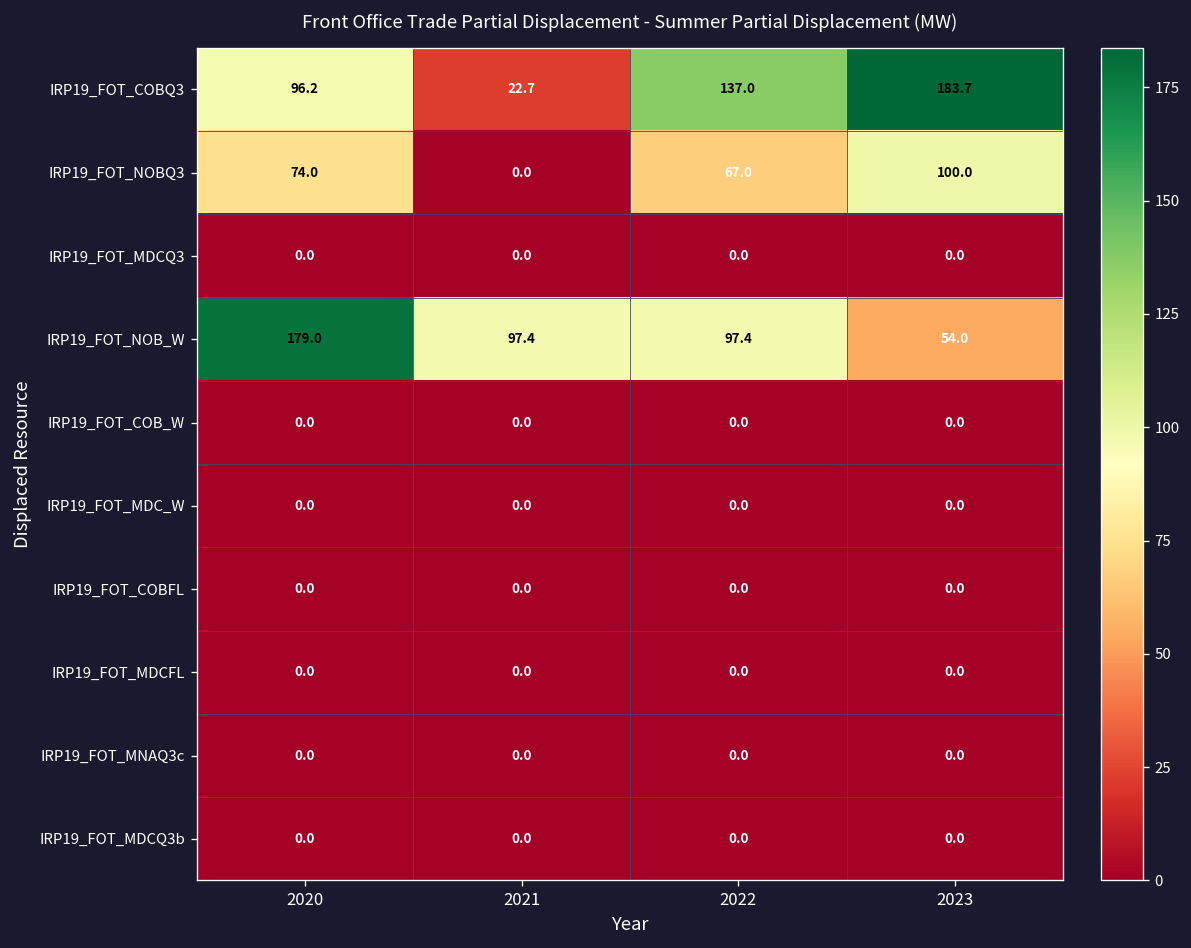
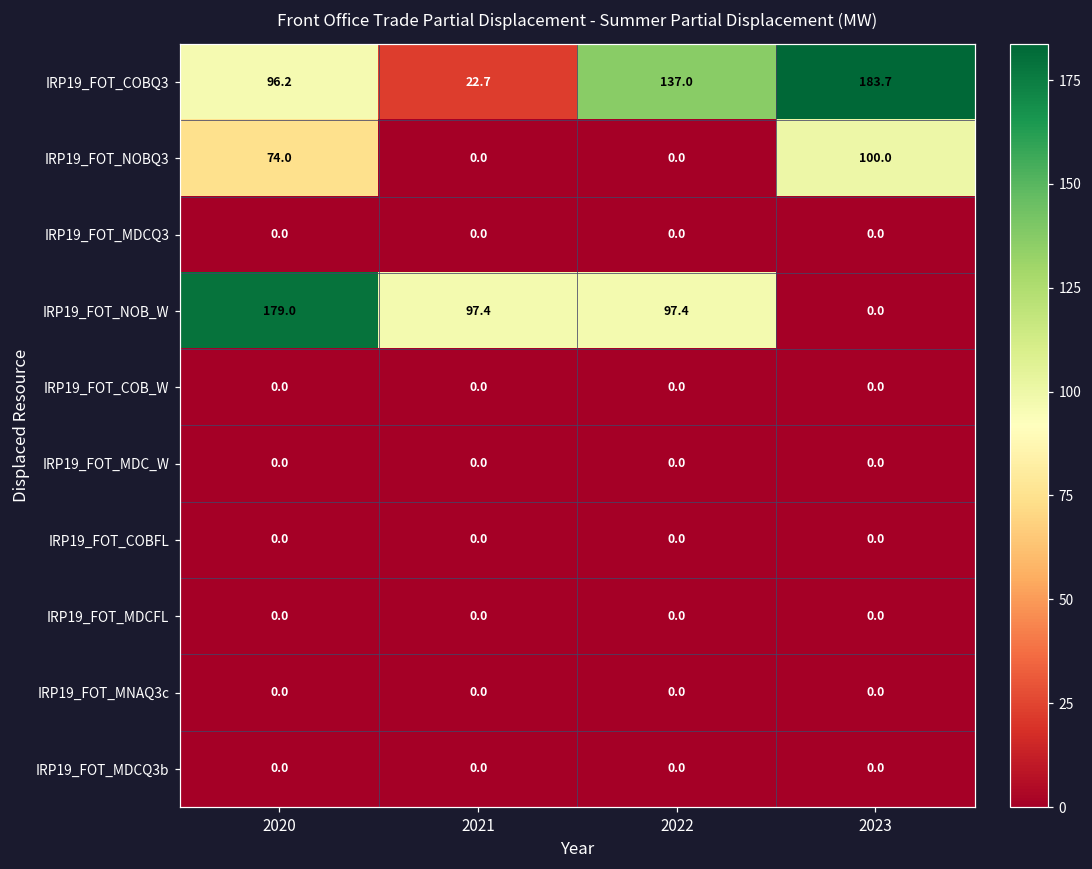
  {
    "IRP19_FOT_COBQ3": {
      "2020": 96.2,
      "2021": 22.7,
      "2022": 137.0,
      "2023": 183.7
    },
    "IRP19_FOT_NOBQ3": {
      "2020": 74.0,
      "2021": 0.0,
-     "2022": 67.0,
+     "2022": 0.0,
      "2023": 100.0
    },
    "IRP19_FOT_MDCQ3": {
      "2020": 0.0,
      "2021": 0.0,
      "2022": 0.0,
      "2023": 0.0
    },
    "IRP19_FOT_NOB_W": {
      "2020": 179.0,
      "2021": 97.4,
      "2022": 97.4,
-     "2023": 54.0
+     "2023": 0.0
    },
    "IRP19_FOT_COB_W": {
      "2020": 0.0,
      "2021": 0.0,
      "2022": 0.0,
      "2023": 0.0
    },
    "IRP19_FOT_MDC_W": {
      "2020": 0.0,
      "2021": 0.0,
      "2022": 0.0,
      "2023": 0.0
    },
    "IRP19_FOT_COBFL": {
      "2020": 0.0,
      "2021": 0.0,
      "2022": 0.0,
      "2023": 0.0
    },
    "IRP19_FOT_MDCFL": {
      "2020": 0.0,
      "2021": 0.0,
      "2022": 0.0,
      "2023": 0.0
    },
    "IRP19_FOT_MNAQ3c": {
      "2020": 0.0,
      "2021": 0.0,
      "2022": 0.0,
      "2023": 0.0
    },
    "IRP19_FOT_MDCQ3b": {
      "2020": 0.0,
      "2021": 0.0,
      "2022": 0.0,
      "2023": 0.0
    }
  }
